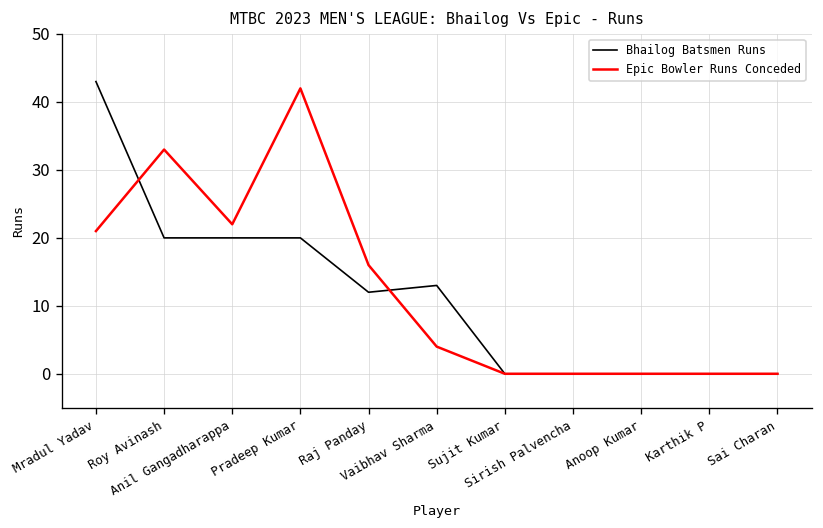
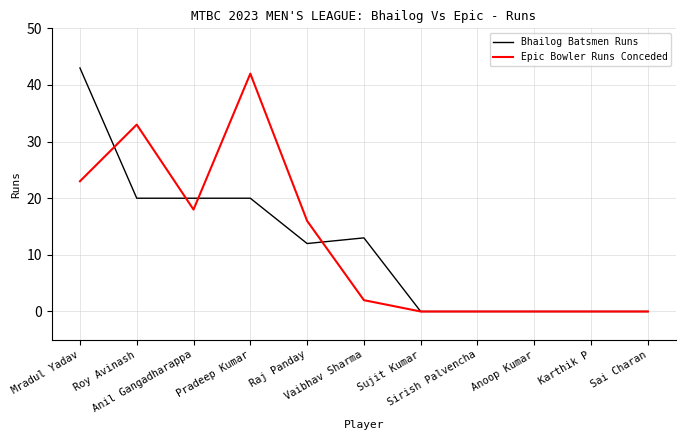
  {
    "Bhailog Batsmen Runs": {
      "Mradul Yadav": 43,
      "Roy Avinash": 20,
      "Anil Gangadharappa": 20,
      "Pradeep Kumar": 20,
      "Raj Panday": 12,
      "Vaibhav Sharma": 13
    },
    "Epic Bowler Runs Conceded": {
-     "Mradul Yadav": 21,
+     "Mradul Yadav": 23,
      "Roy Avinash": 33,
-     "Anil Gangadharappa": 22,
+     "Anil Gangadharappa": 18,
      "Pradeep Kumar": 42,
      "Raj Panday": 16,
-     "Vaibhav Sharma": 4
+     "Vaibhav Sharma": 2
    }
  }
